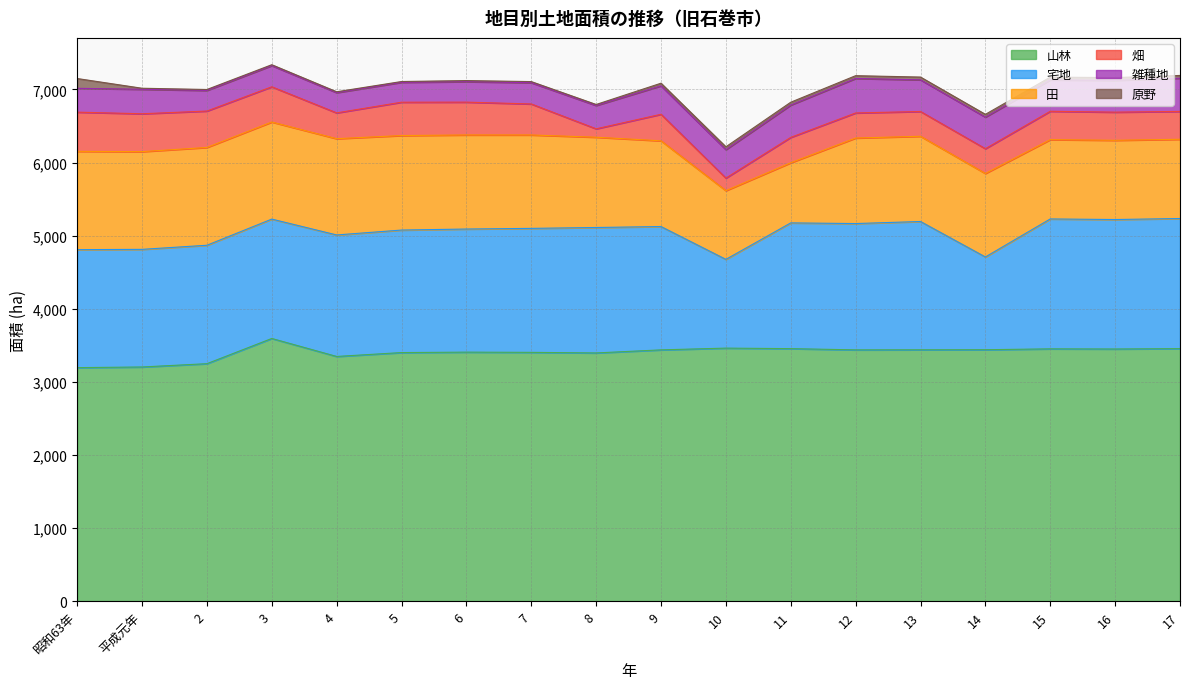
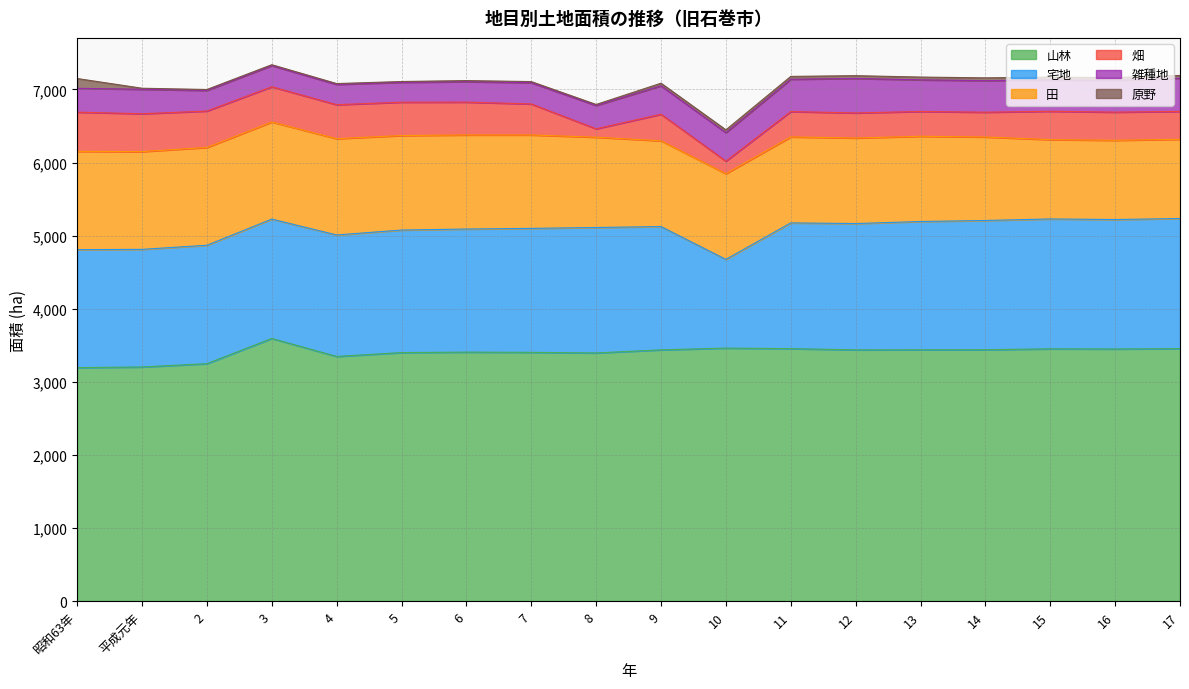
  {
    "山林": {
      "昭和63年": "3,200",
      "平成元年": "3,200",
      "2": "3,200",
      "3": "3,600",
      "4": "3,300",
      "5": "3,400",
      "6": "3,400",
      "7": "3,400",
      "8": "3,400",
      "9": "3,400",
      "10": "3,500",
      "11": "3,500",
      "12": "3,400",
      "13": "3,400",
      "14": "3,400",
      "15": "3,500",
      "16": "3,400",
      "17": "3,500"
    },
    "宅地": {
      "昭和63年": "1,600",
      "平成元年": "1,600",
      "2": "1,600",
      "3": "1,600",
      "4": "1,700",
      "5": "1,700",
      "6": "1,700",
      "7": "1,700",
      "8": "1,700",
      "9": "1,700",
      "10": "1,200",
      "11": "1,700",
      "12": "1,700",
      "13": "1,800",
-     "14": "1,300",
+     "14": "1,800",
      "15": "1,800",
      "16": "1,800",
      "17": "1,800"
    },
    "田": {
      "昭和63年": "1,300",
      "平成元年": "1,300",
      "2": "1,300",
      "3": "1,300",
      "4": "1,300",
      "5": "1,300",
      "6": "1,300",
      "7": "1,300",
      "8": "1,200",
      "9": "1,200",
-     "10": "900",
-     "11": "800",
+     "10": "1,200",
+     "11": "1,200",
      "12": "1,200",
      "13": "1,200",
      "14": "1,100",
      "15": "1,100",
      "16": "1,100",
      "17": "1,100"
    },
    "畑": {
      "昭和63年": "500",
      "平成元年": "500",
      "2": "500",
      "3": "500",
-     "4": "400",
+     "4": "500",
      "5": "500",
      "6": "400",
      "7": "400",
      "8": "100",
      "9": "400",
      "10": "200",
      "11": "300",
      "12": "300",
      "13": "300",
      "14": "300",
      "15": "400",
      "16": "400",
      "17": "400"
    },
    "雑種地": {
      "昭和63年": "300",
      "9": "400",
      "10": "400",
      "11": "400",
      "12": "500",
      "13": "400",
      "14": "400",
      "17": "500"
    },
    "原野": {
      "昭和63年": "100",
      "9": "0",
      "10": "0",
      "11": "0",
      "12": "0",
      "13": "0",
      "14": "0",
      "17": "0"
    }
  }
